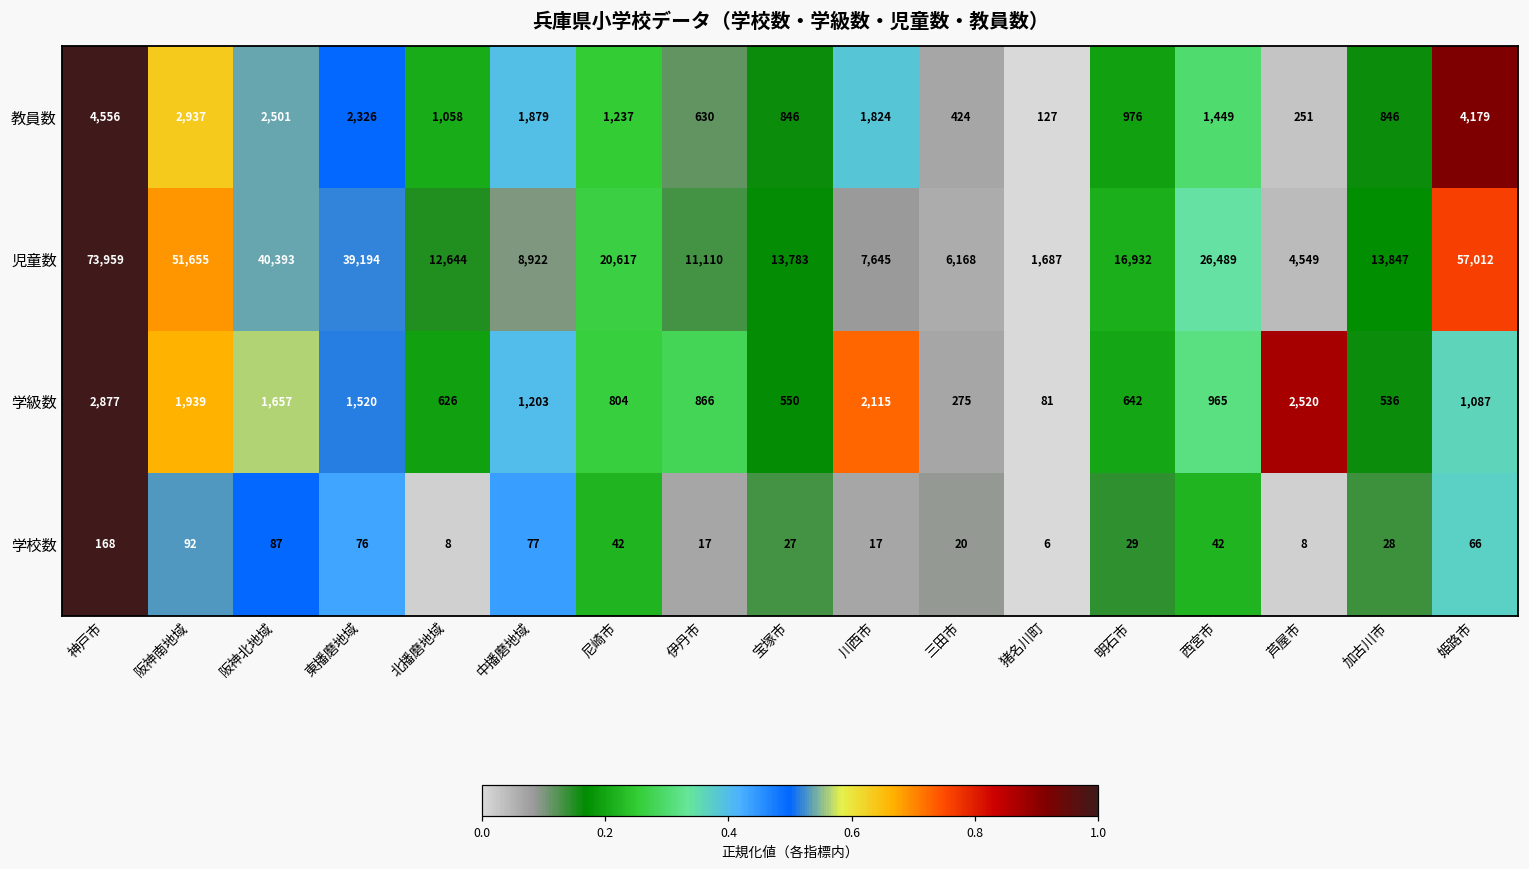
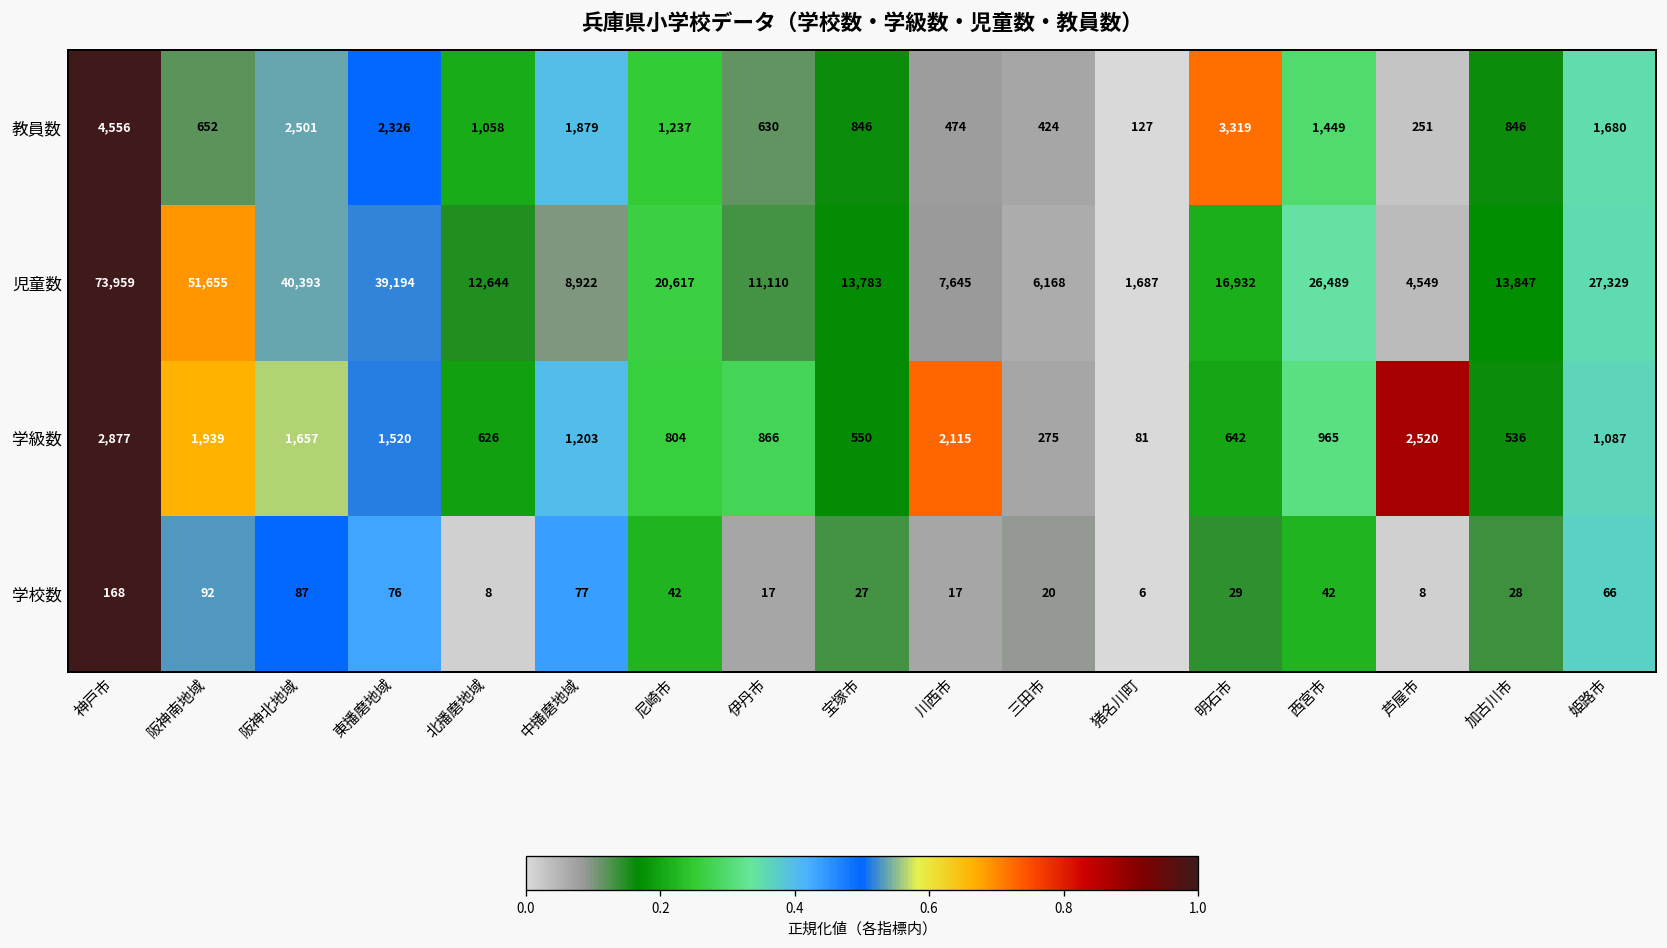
  {
    "教員数": {
      "神戸市": "4,556",
-     "阪神南地域": "2,937",
+     "阪神南地域": "652",
      "阪神北地域": "2,501",
      "東播磨地域": "2,326",
      "北播磨地域": "1,058",
      "中播磨地域": "1,879",
      "尼崎市": "1,237",
      "伊丹市": "630",
      "宝塚市": "846",
-     "川西市": "1,824",
+     "川西市": "474",
      "三田市": "424",
      "猪名川町": "127",
-     "明石市": "976",
+     "明石市": "3,319",
      "西宮市": "1,449",
      "芦屋市": "251",
      "加古川市": "846",
-     "姫路市": "4,179"
+     "姫路市": "1,680"
    },
    "児童数": {
      "神戸市": "73,959",
      "阪神南地域": "51,655",
      "阪神北地域": "40,393",
      "東播磨地域": "39,194",
      "北播磨地域": "12,644",
      "中播磨地域": "8,922",
      "尼崎市": "20,617",
      "伊丹市": "11,110",
      "宝塚市": "13,783",
      "川西市": "7,645",
      "三田市": "6,168",
      "猪名川町": "1,687",
      "明石市": "16,932",
      "西宮市": "26,489",
      "芦屋市": "4,549",
      "加古川市": "13,847",
-     "姫路市": "57,012"
+     "姫路市": "27,329"
    },
    "学級数": {
      "神戸市": "2,877",
      "阪神南地域": "1,939",
      "阪神北地域": "1,657",
      "東播磨地域": "1,520",
      "北播磨地域": "626",
      "中播磨地域": "1,203",
      "尼崎市": "804",
      "伊丹市": "866",
      "宝塚市": "550",
      "川西市": "2,115",
      "三田市": "275",
      "猪名川町": "81",
      "明石市": "642",
      "西宮市": "965",
      "芦屋市": "2,520",
      "加古川市": "536",
      "姫路市": "1,087"
    },
    "学校数": {
      "神戸市": "168",
      "阪神南地域": "92",
      "阪神北地域": "87",
      "東播磨地域": "76",
      "北播磨地域": "8",
      "中播磨地域": "77",
      "尼崎市": "42",
      "伊丹市": "17",
      "宝塚市": "27",
      "川西市": "17",
      "三田市": "20",
      "猪名川町": "6",
      "明石市": "29",
      "西宮市": "42",
      "芦屋市": "8",
      "加古川市": "28",
      "姫路市": "66"
    }
  }
